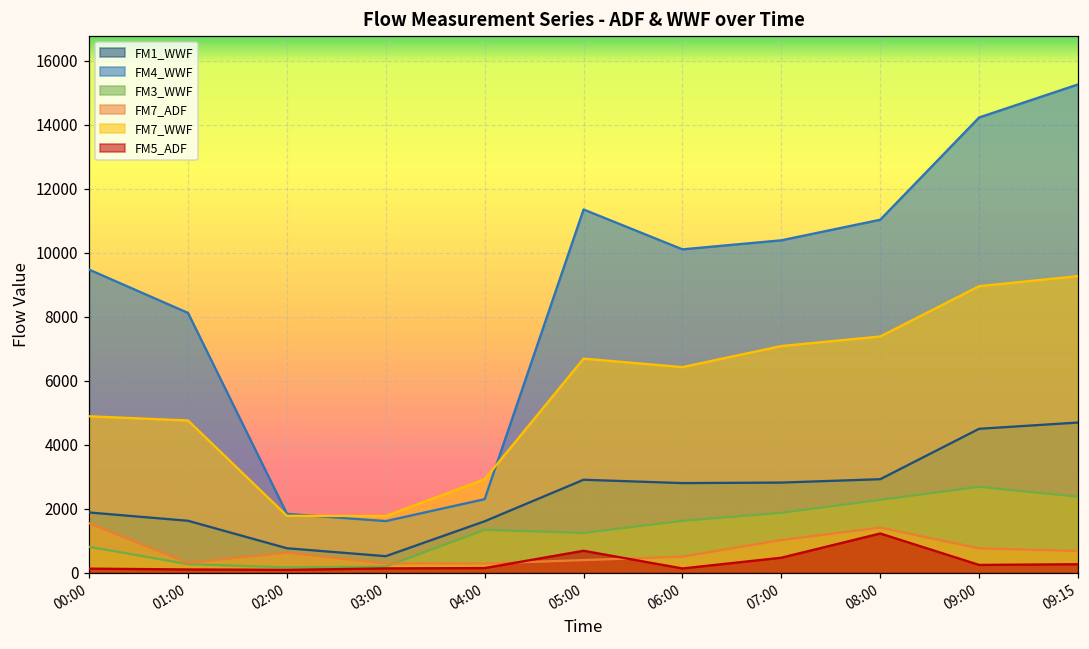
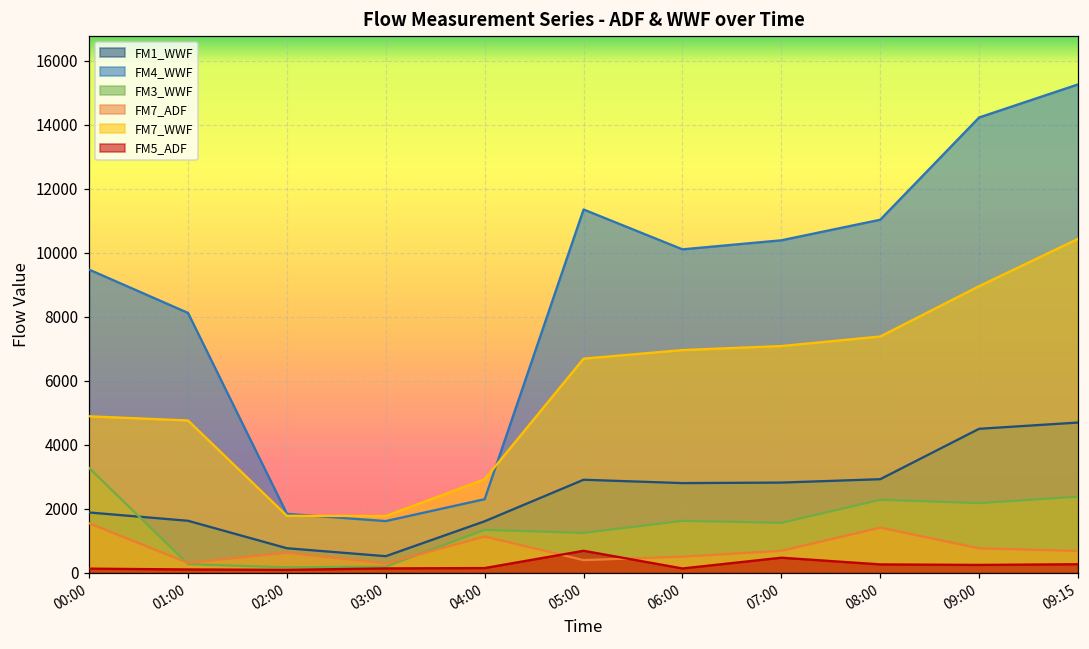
  {
    "FM3_WWF": {
-     "00:00": 800,
+     "00:00": 3300,
      "04:00": 1300,
      "05:00": 1200,
      "06:00": 1600,
-     "07:00": 1900,
+     "07:00": 1600,
      "08:00": 2300,
-     "09:00": 2700,
+     "09:00": 2200,
      "09:15": 2400
    },
    "FM7_ADF": {
      "00:00": 1500,
      "02:00": 600,
      "03:00": 300,
-     "04:00": 300,
+     "04:00": 1100,
      "05:00": 400,
      "06:00": 500,
-     "07:00": 1000,
+     "07:00": 700,
      "08:00": 1400,
      "09:00": 800,
      "09:15": 700
    },
    "FM7_WWF": {
      "00:00": 4900,
      "01:00": 4800,
      "03:00": 1800,
      "04:00": 2900,
      "05:00": 6700,
-     "06:00": 6400,
+     "06:00": 7000,
      "07:00": 7100,
      "08:00": 7400,
      "09:00": 9000,
-     "09:15": 9300
+     "09:15": 10400
    },
    "FM5_ADF": {
      "00:00": 100,
      "01:00": 100,
      "04:00": 100,
      "05:00": 700,
      "06:00": 100,
      "07:00": 500,
-     "08:00": 1200,
+     "08:00": 300,
      "09:00": 200,
      "09:15": 300
    }
  }
